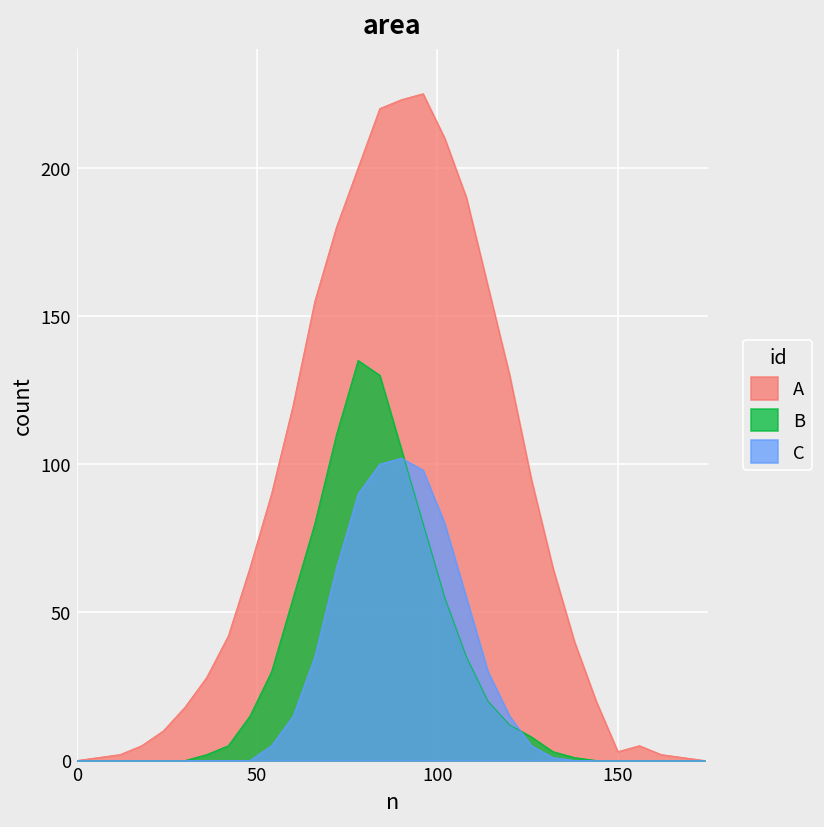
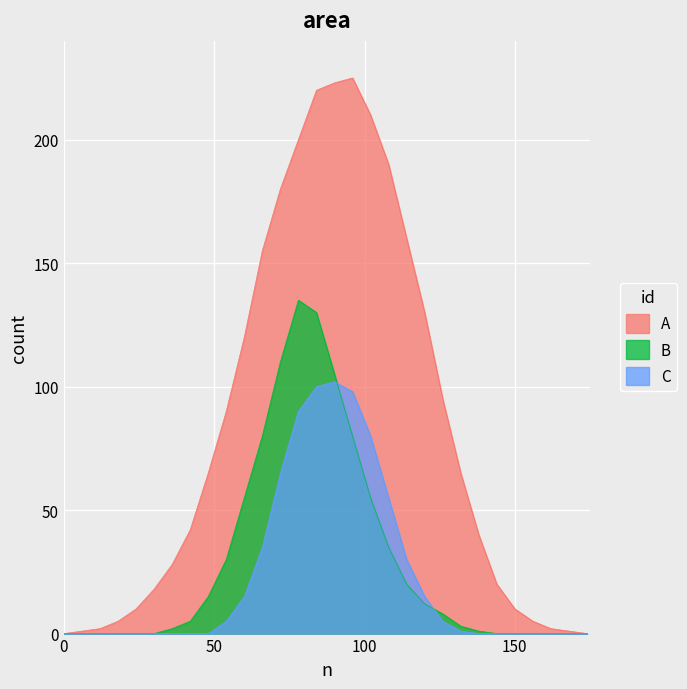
  {
    "A": {
-     "150": 3
+     "150": 10
    }
  }
